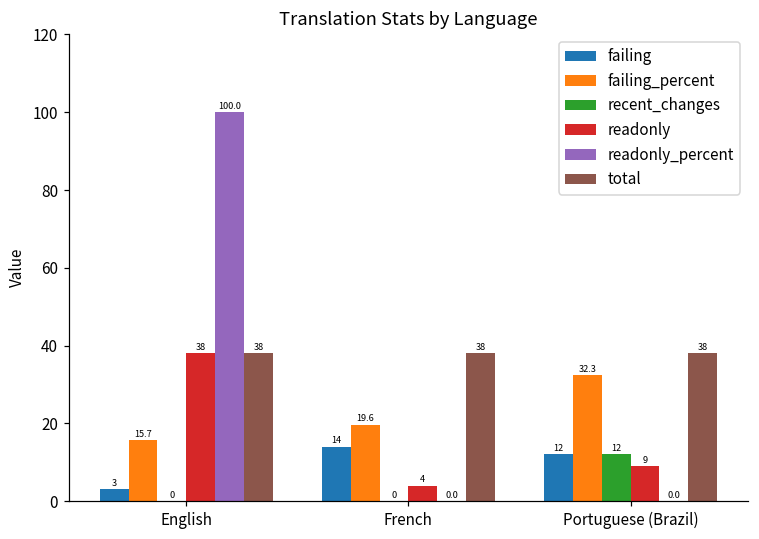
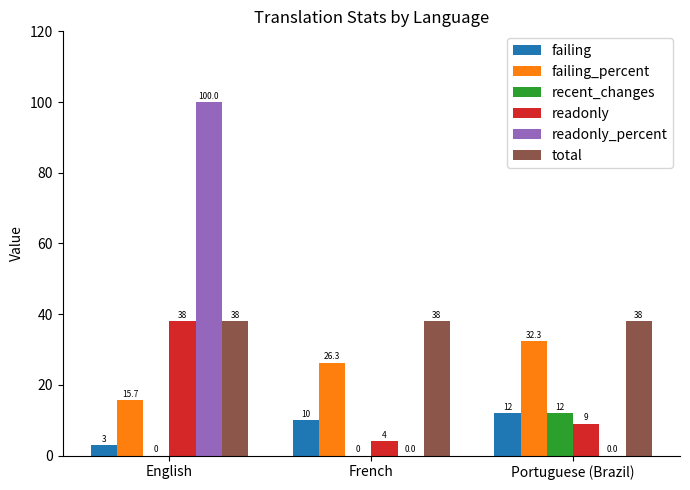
  {
    "failing": {
      "English": 3,
-     "French": 14,
+     "French": 10,
      "Portuguese (Brazil)": 12
    },
    "failing_percent": {
      "English": 15.7,
-     "French": 19.6,
+     "French": 26.3,
      "Portuguese (Brazil)": 32.3
    },
    "recent_changes": {
      "English": 0,
      "French": 0,
      "Portuguese (Brazil)": 12
    },
    "readonly": {
      "English": 38,
      "French": 4,
      "Portuguese (Brazil)": 9
    },
    "readonly_percent": {
      "English": 100.0,
      "French": 0.0,
      "Portuguese (Brazil)": 0.0
    },
    "total": {
      "English": 38,
      "French": 38,
      "Portuguese (Brazil)": 38
    }
  }
